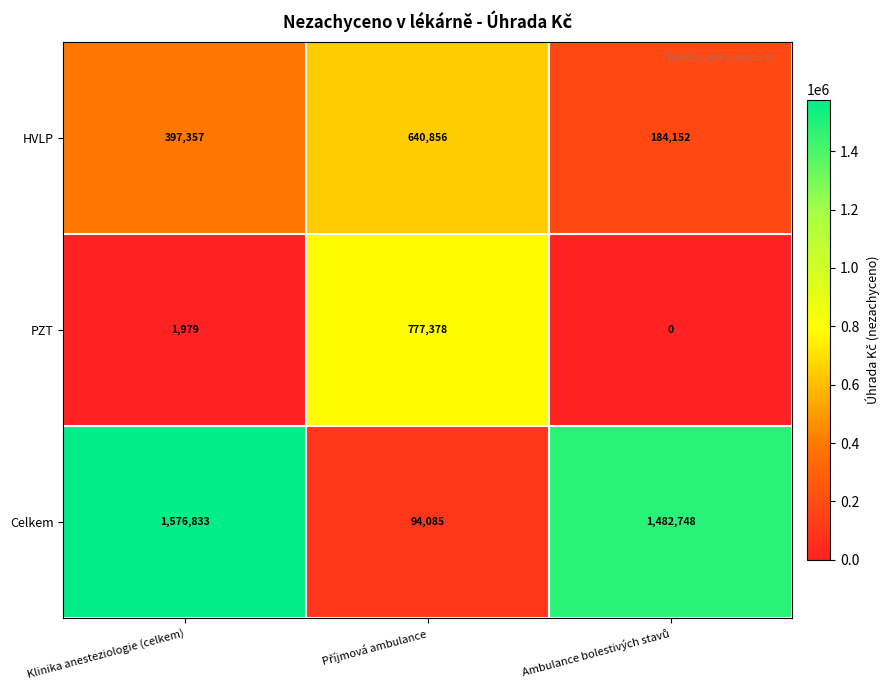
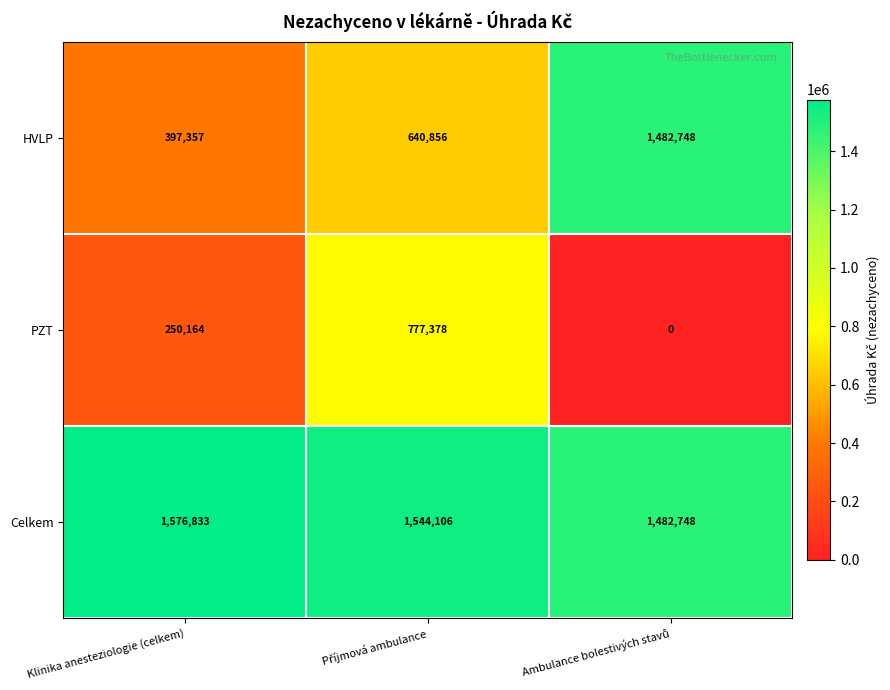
  {
    "HVLP": {
      "Klinika anesteziologie (celkem)": "397,357",
      "Příjmová ambulance": "640,856",
-     "Ambulance bolestivých stavů": "184,152"
+     "Ambulance bolestivých stavů": "1,482,748"
    },
    "PZT": {
-     "Klinika anesteziologie (celkem)": "1,979",
+     "Klinika anesteziologie (celkem)": "250,164",
      "Příjmová ambulance": "777,378",
      "Ambulance bolestivých stavů": "0"
    },
    "Celkem": {
      "Klinika anesteziologie (celkem)": "1,576,833",
-     "Příjmová ambulance": "94,085",
+     "Příjmová ambulance": "1,544,106",
      "Ambulance bolestivých stavů": "1,482,748"
    }
  }
